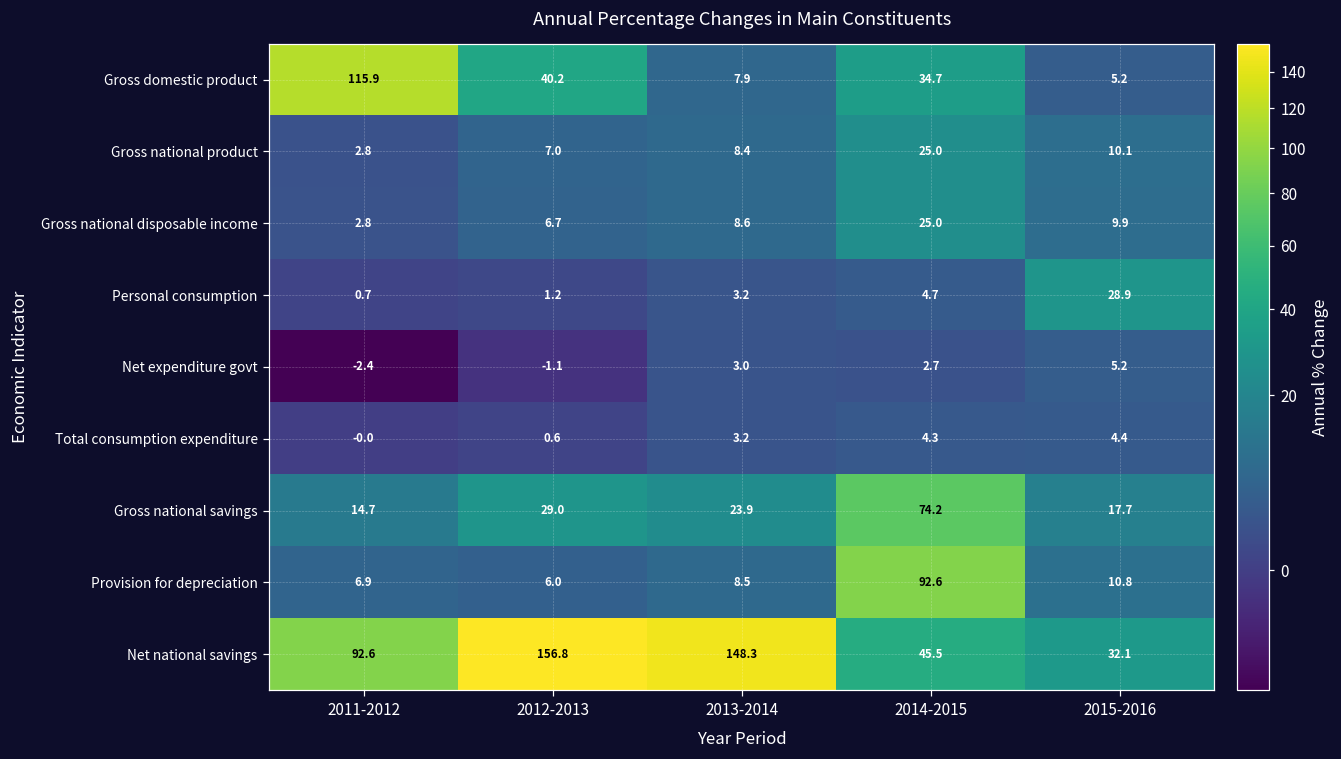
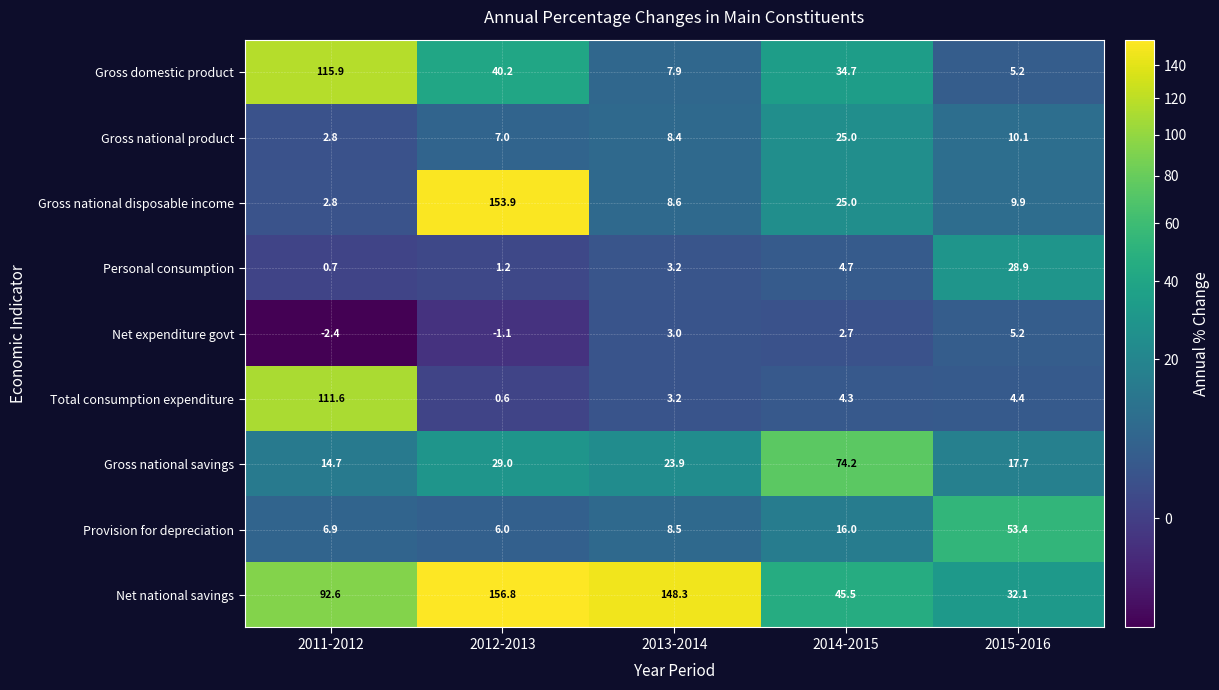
  {
    "Gross domestic product": {
      "2011-2012": 115.9,
      "2012-2013": 40.2,
      "2013-2014": 7.9,
      "2014-2015": 34.7,
      "2015-2016": 5.2
    },
    "Gross national product": {
      "2011-2012": 2.8,
      "2012-2013": 7.0,
      "2013-2014": 8.4,
      "2014-2015": 25.0,
      "2015-2016": 10.1
    },
    "Gross national disposable income": {
      "2011-2012": 2.8,
-     "2012-2013": 6.7,
+     "2012-2013": 153.9,
      "2013-2014": 8.6,
      "2014-2015": 25.0,
      "2015-2016": 9.9
    },
    "Personal consumption": {
      "2011-2012": 0.7,
      "2012-2013": 1.2,
      "2013-2014": 3.2,
      "2014-2015": 4.7,
      "2015-2016": 28.9
    },
    "Net expenditure govt": {
      "2011-2012": -2.4,
      "2012-2013": -1.1,
      "2013-2014": 3.0,
      "2014-2015": 2.7,
      "2015-2016": 5.2
    },
    "Total consumption expenditure": {
-     "2011-2012": -0.0,
+     "2011-2012": 111.6,
      "2012-2013": 0.6,
      "2013-2014": 3.2,
      "2014-2015": 4.3,
      "2015-2016": 4.4
    },
    "Gross national savings": {
      "2011-2012": 14.7,
      "2012-2013": 29.0,
      "2013-2014": 23.9,
      "2014-2015": 74.2,
      "2015-2016": 17.7
    },
    "Provision for depreciation": {
      "2011-2012": 6.9,
      "2012-2013": 6.0,
      "2013-2014": 8.5,
-     "2014-2015": 92.6,
-     "2015-2016": 10.8
+     "2014-2015": 16.0,
+     "2015-2016": 53.4
    },
    "Net national savings": {
      "2011-2012": 92.6,
      "2012-2013": 156.8,
      "2013-2014": 148.3,
      "2014-2015": 45.5,
      "2015-2016": 32.1
    }
  }
